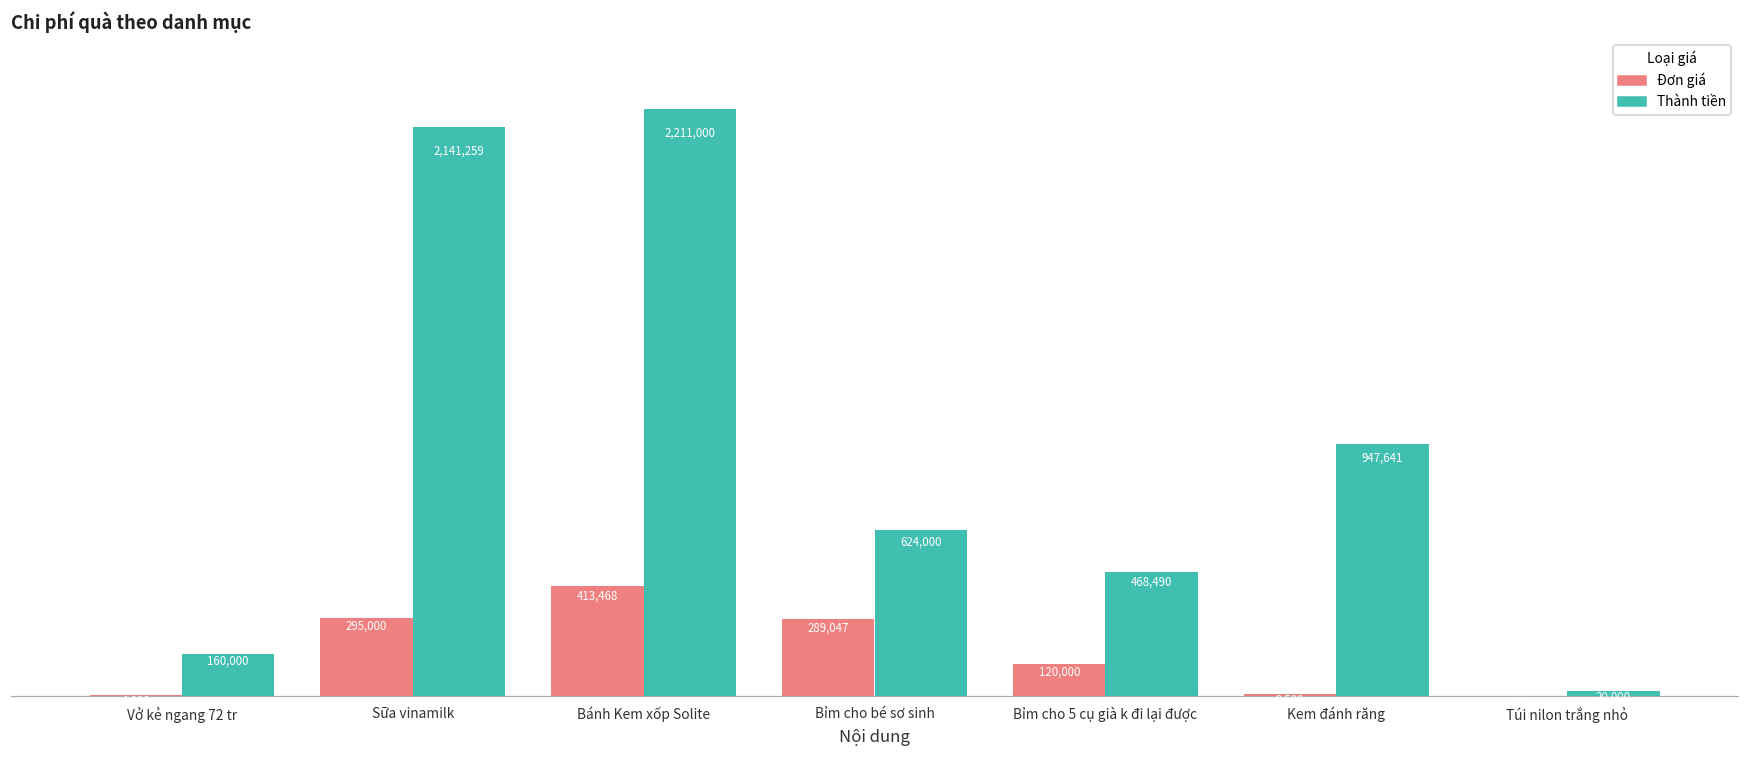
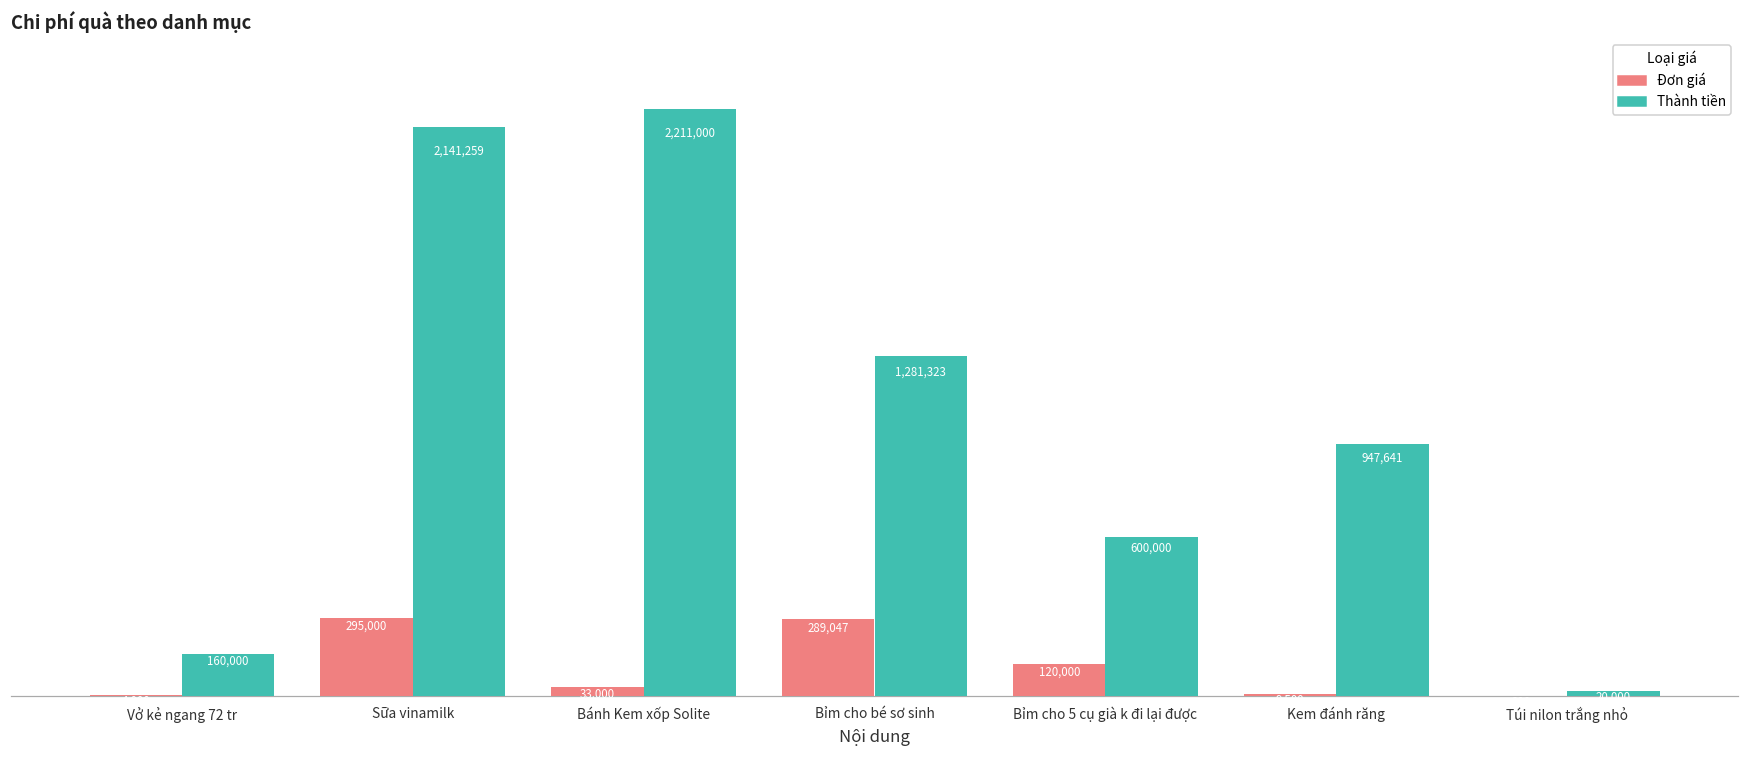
  {
    "Đơn giá": {
      "Sữa vinamilk": "295,000",
-     "Bánh Kem xốp Solite": "413,468",
+     "Bánh Kem xốp Solite": "33,000",
      "Bỉm cho bé sơ sinh": "289,047",
      "Bỉm cho 5 cụ già k đi lại được": "120,000"
    },
    "Thành tiền": {
      "Vở kẻ ngang 72 tr": "160,000",
      "Sữa vinamilk": "2,141,259",
      "Bánh Kem xốp Solite": "2,211,000",
-     "Bỉm cho bé sơ sinh": "624,000",
-     "Bỉm cho 5 cụ già k đi lại được": "468,490",
+     "Bỉm cho bé sơ sinh": "1,281,323",
+     "Bỉm cho 5 cụ già k đi lại được": "600,000",
      "Kem đánh răng": "947,641"
    }
  }
